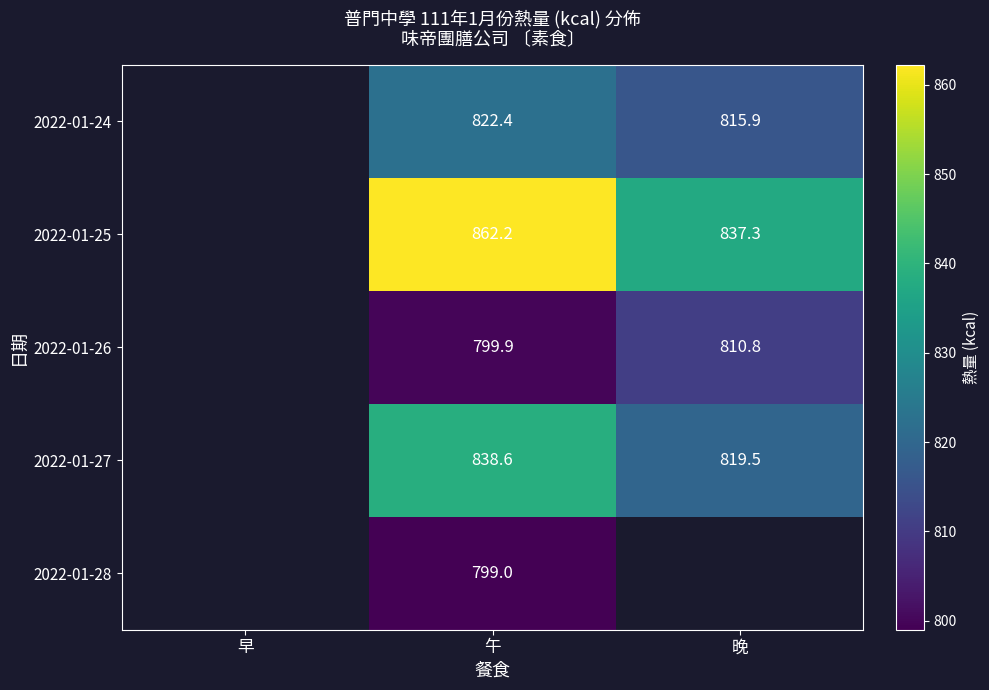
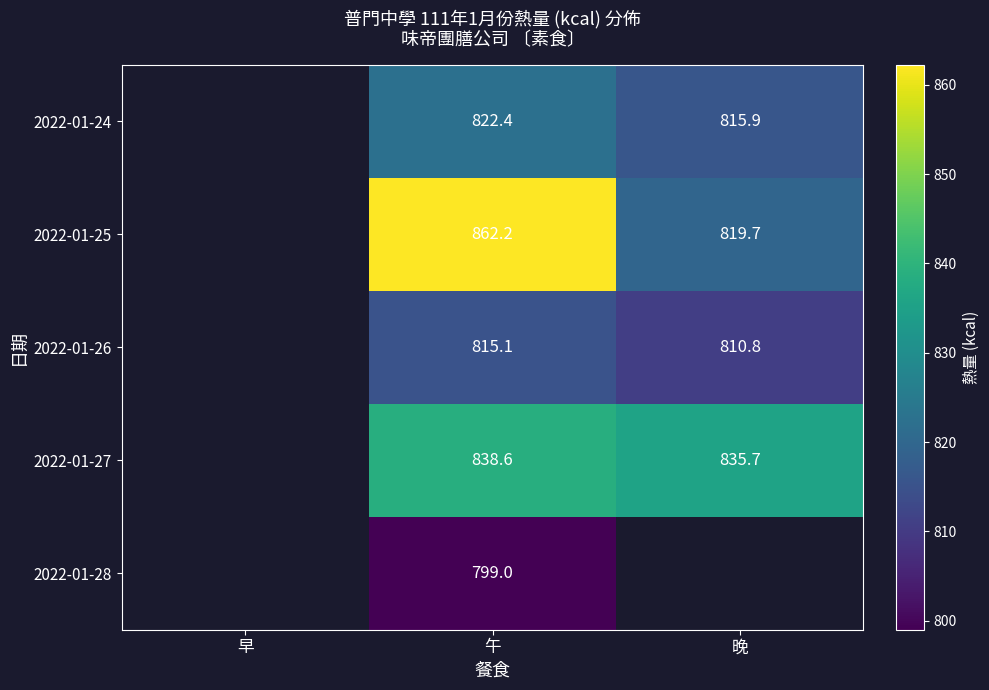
  {
    "2022-01-24": {
      "午": 822.4,
      "晚": 815.9
    },
    "2022-01-25": {
      "午": 862.2,
-     "晚": 837.3
+     "晚": 819.7
    },
    "2022-01-26": {
-     "午": 799.9,
+     "午": 815.1,
      "晚": 810.8
    },
    "2022-01-27": {
      "午": 838.6,
-     "晚": 819.5
+     "晚": 835.7
    },
    "2022-01-28": {
      "午": 799.0
    }
  }
